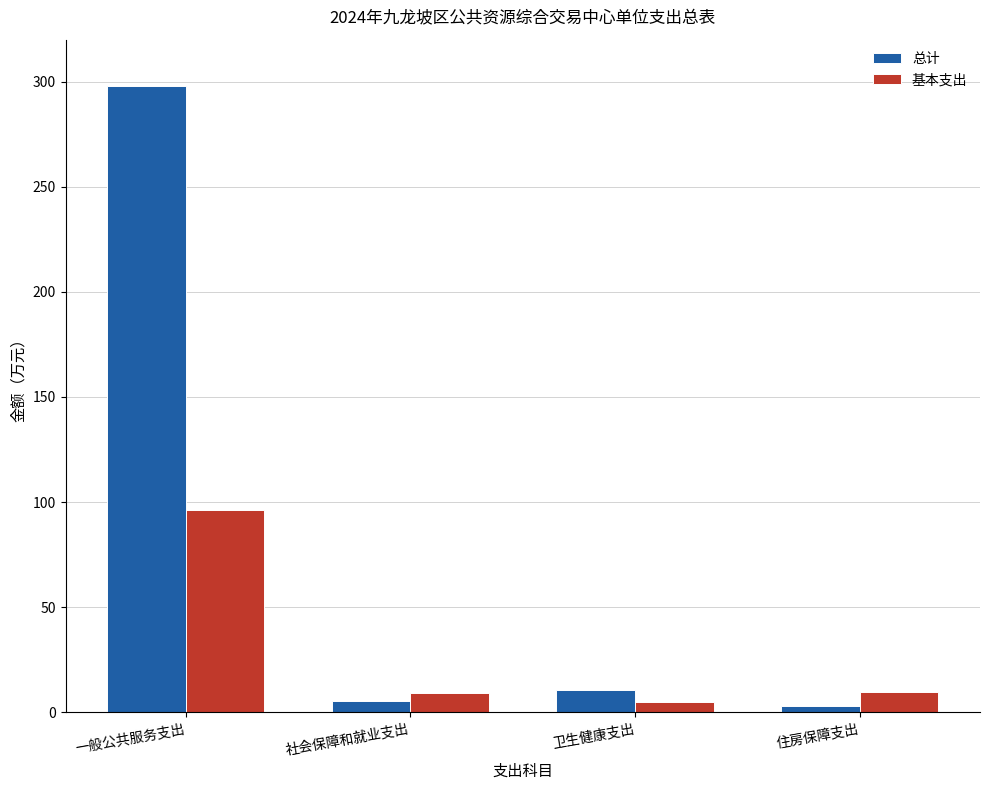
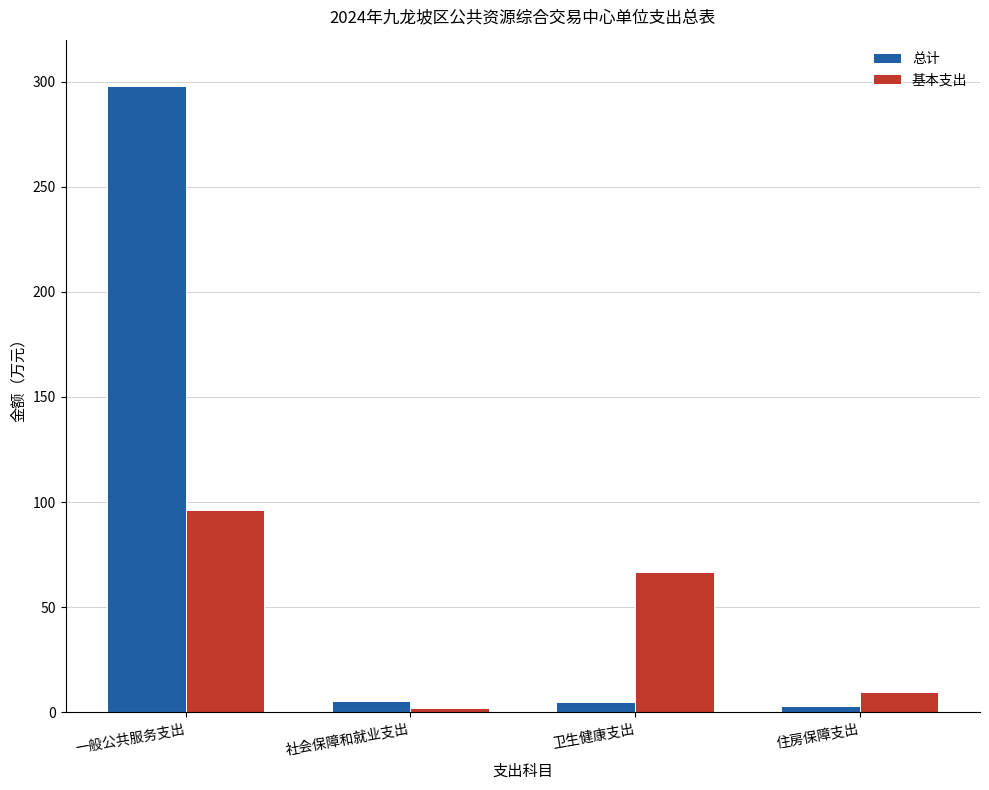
  {
    "总计": {
      "一般公共服务支出": 298,
      "社会保障和就业支出": 5,
-     "卫生健康支出": 11,
+     "卫生健康支出": 5,
      "住房保障支出": 3
    },
    "基本支出": {
      "一般公共服务支出": 96,
-     "社会保障和就业支出": 9,
-     "卫生健康支出": 5,
+     "社会保障和就业支出": 2,
+     "卫生健康支出": 67,
      "住房保障支出": 9
    }
  }
